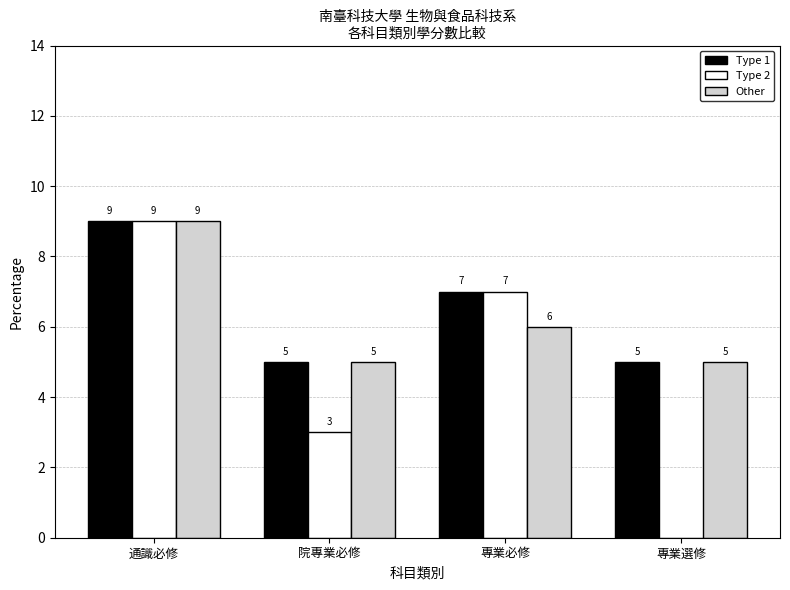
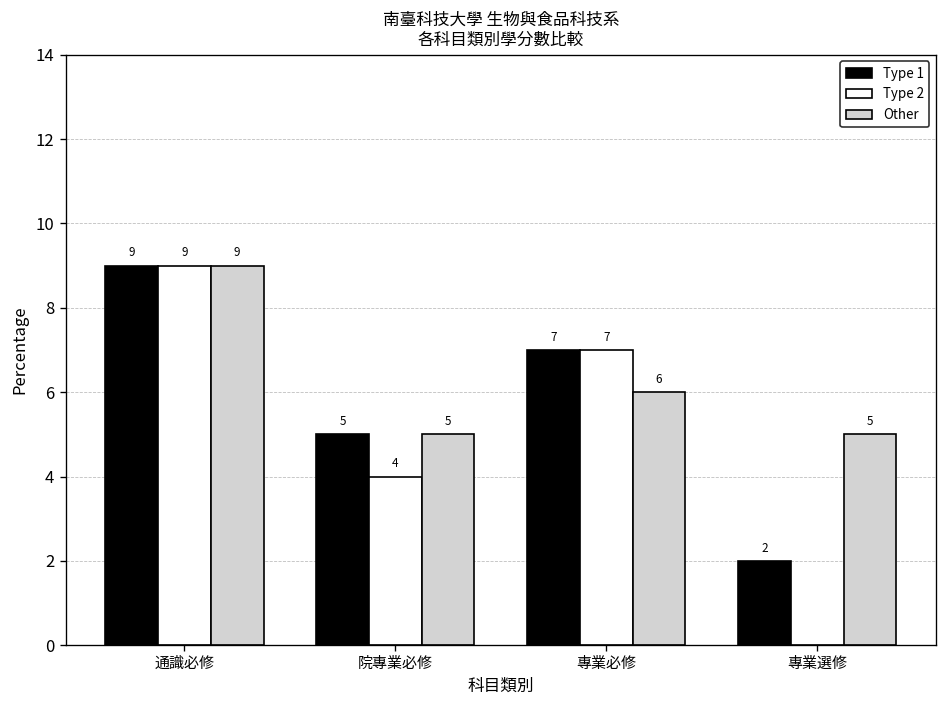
  {
    "Type 1": {
      "通識必修": 9,
      "院專業必修": 5,
      "專業必修": 7,
-     "專業選修": 5
+     "專業選修": 2
    },
    "Type 2": {
      "通識必修": 9,
-     "院專業必修": 3,
+     "院專業必修": 4,
      "專業必修": 7
    },
    "Other": {
      "通識必修": 9,
      "院專業必修": 5,
      "專業必修": 6,
      "專業選修": 5
    }
  }
